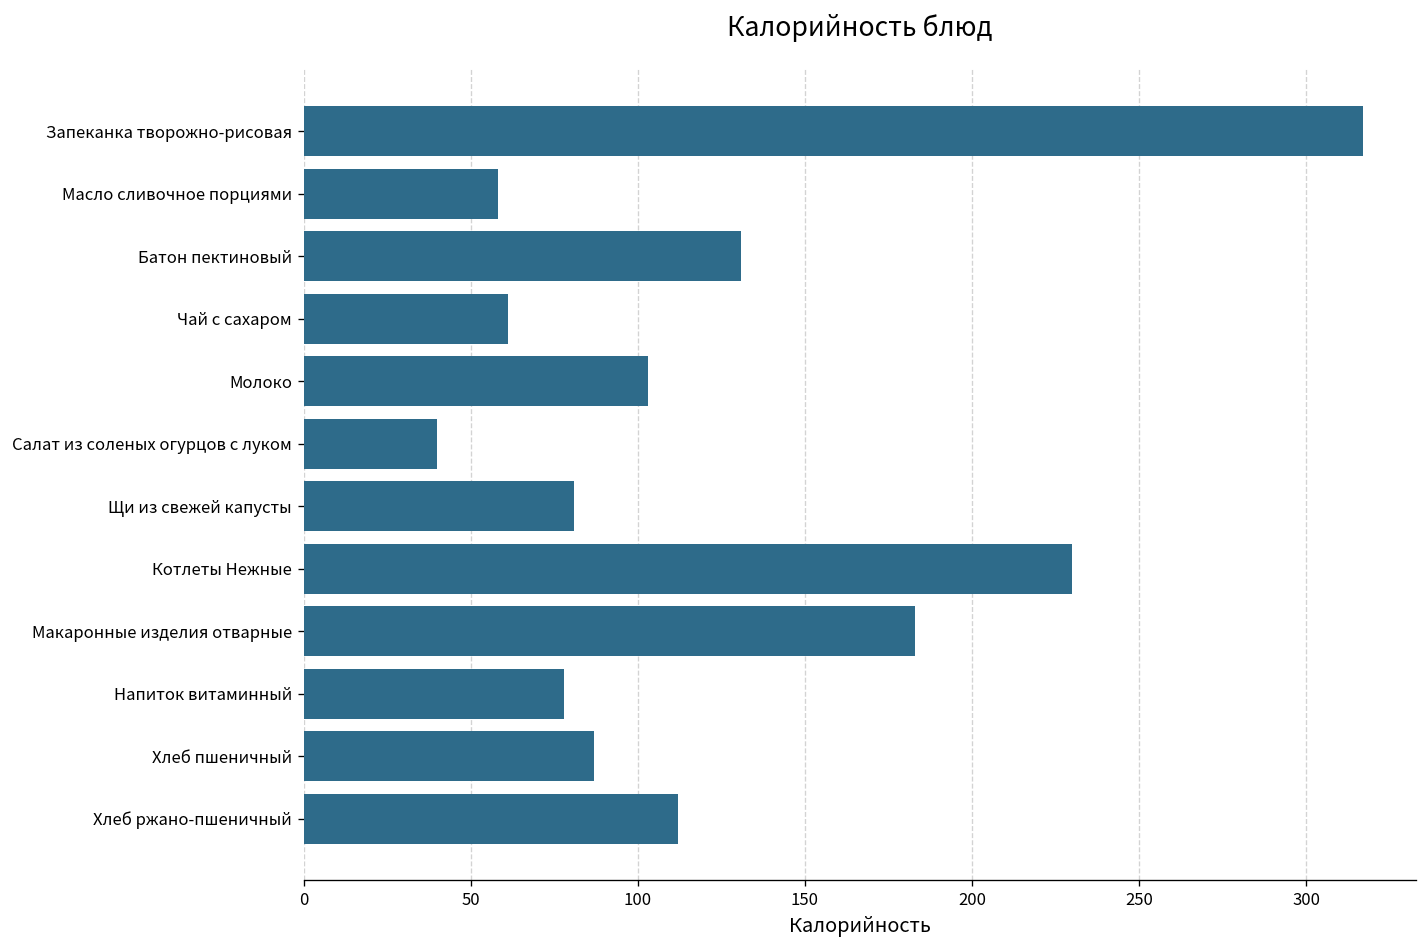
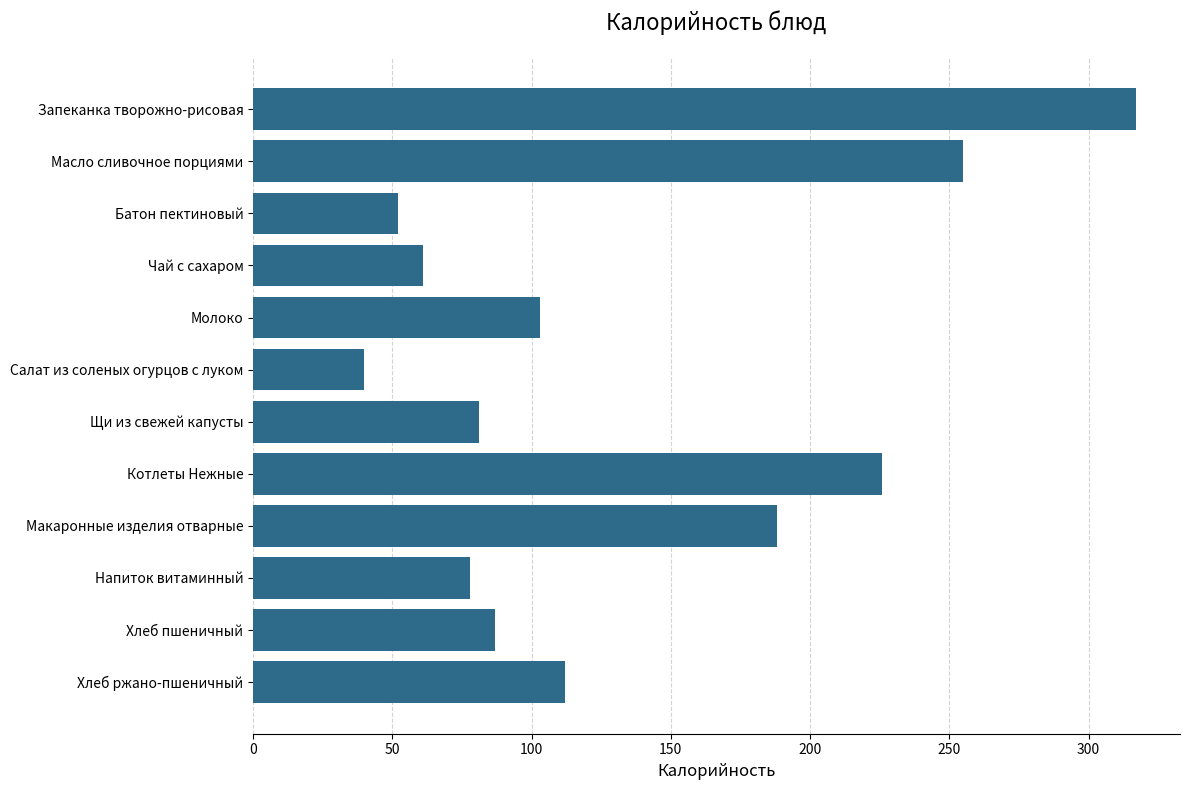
  {
    "Запеканка творожно-рисовая": 317,
-   "Масло сливочное порциями": 58,
-   "Батон пектиновый": 131,
+   "Масло сливочное порциями": 255,
+   "Батон пектиновый": 52,
    "Чай с сахаром": 61,
    "Молоко": 103,
    "Салат из соленых огурцов с луком": 40,
    "Щи из свежей капусты": 81,
-   "Котлеты Нежные": 230,
-   "Макаронные изделия отварные": 183,
+   "Котлеты Нежные": 226,
+   "Макаронные изделия отварные": 188,
    "Напиток витаминный": 78,
    "Хлеб пшеничный": 87,
    "Хлеб ржано-пшеничный": 112
  }
